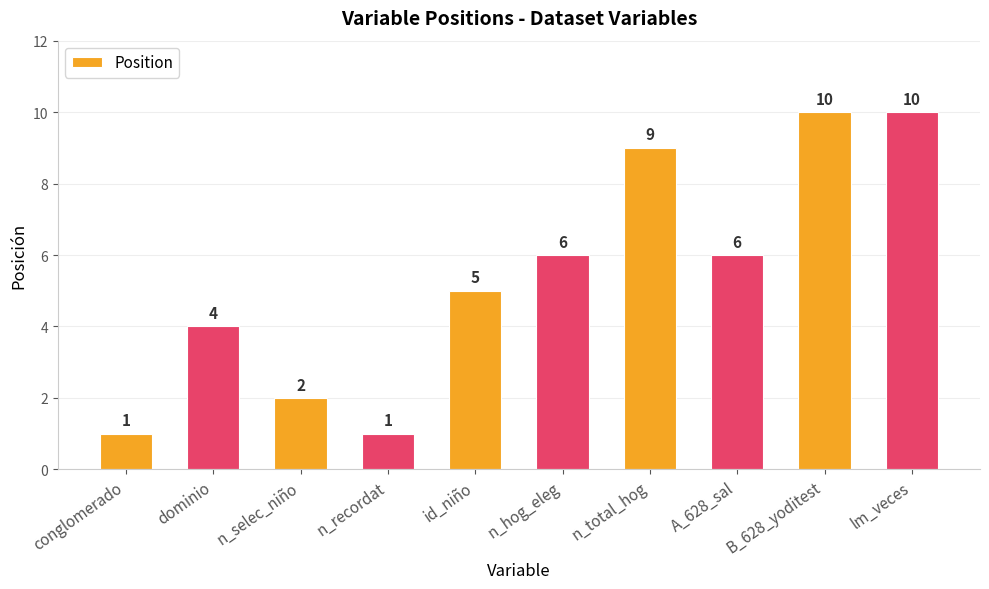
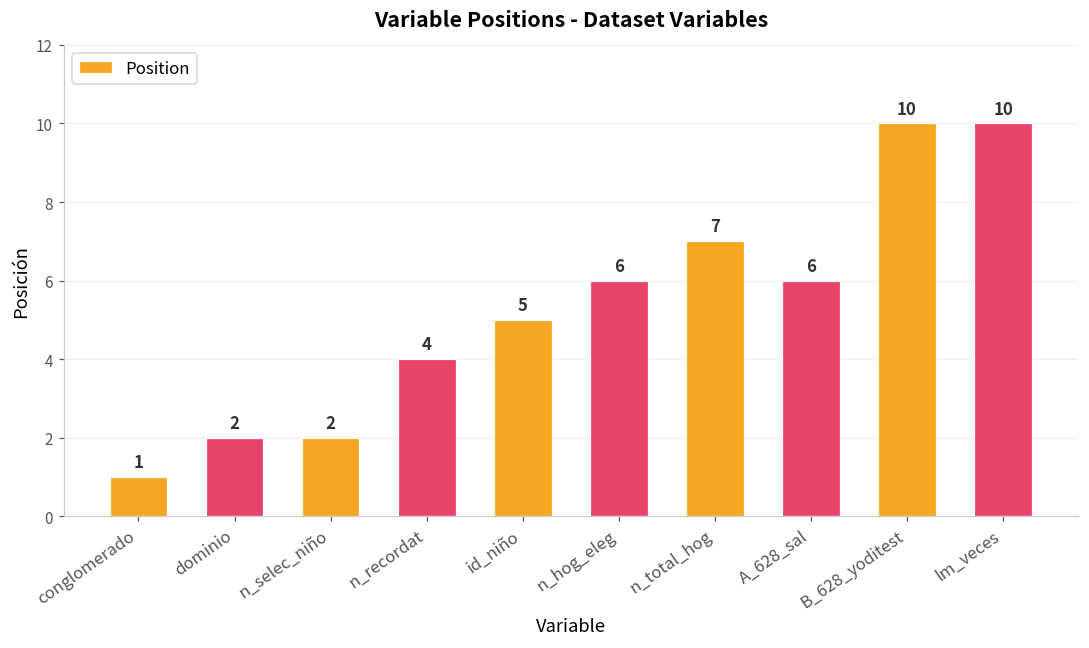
  {
    "conglomerado": 1,
-   "dominio": 4,
+   "dominio": 2,
    "n_selec_niño": 2,
-   "n_recordat": 1,
+   "n_recordat": 4,
    "id_niño": 5,
    "n_hog_eleg": 6,
-   "n_total_hog": 9,
+   "n_total_hog": 7,
    "A_628_sal": 6,
    "B_628_yoditest": 10,
    "lm_veces": 10
  }
